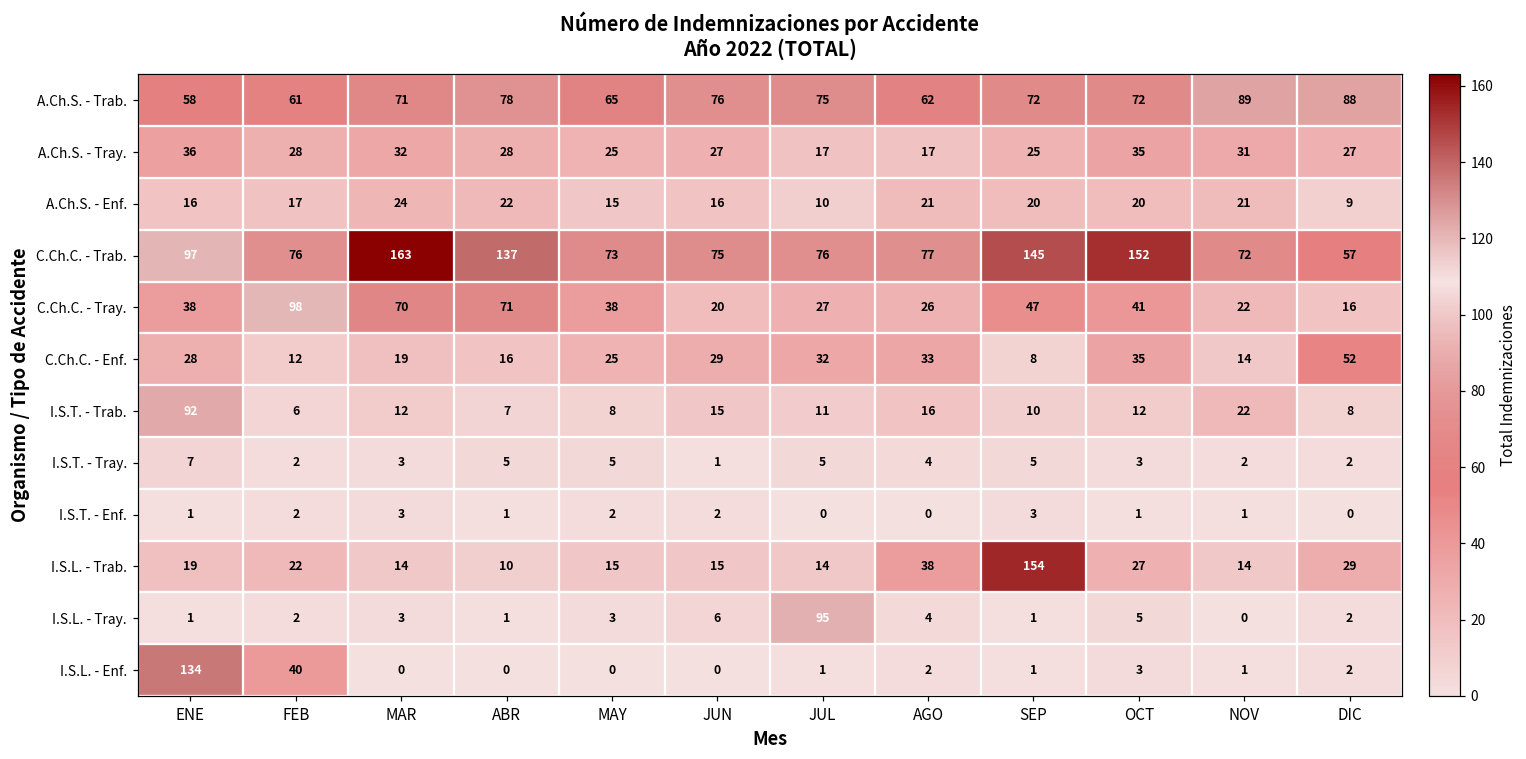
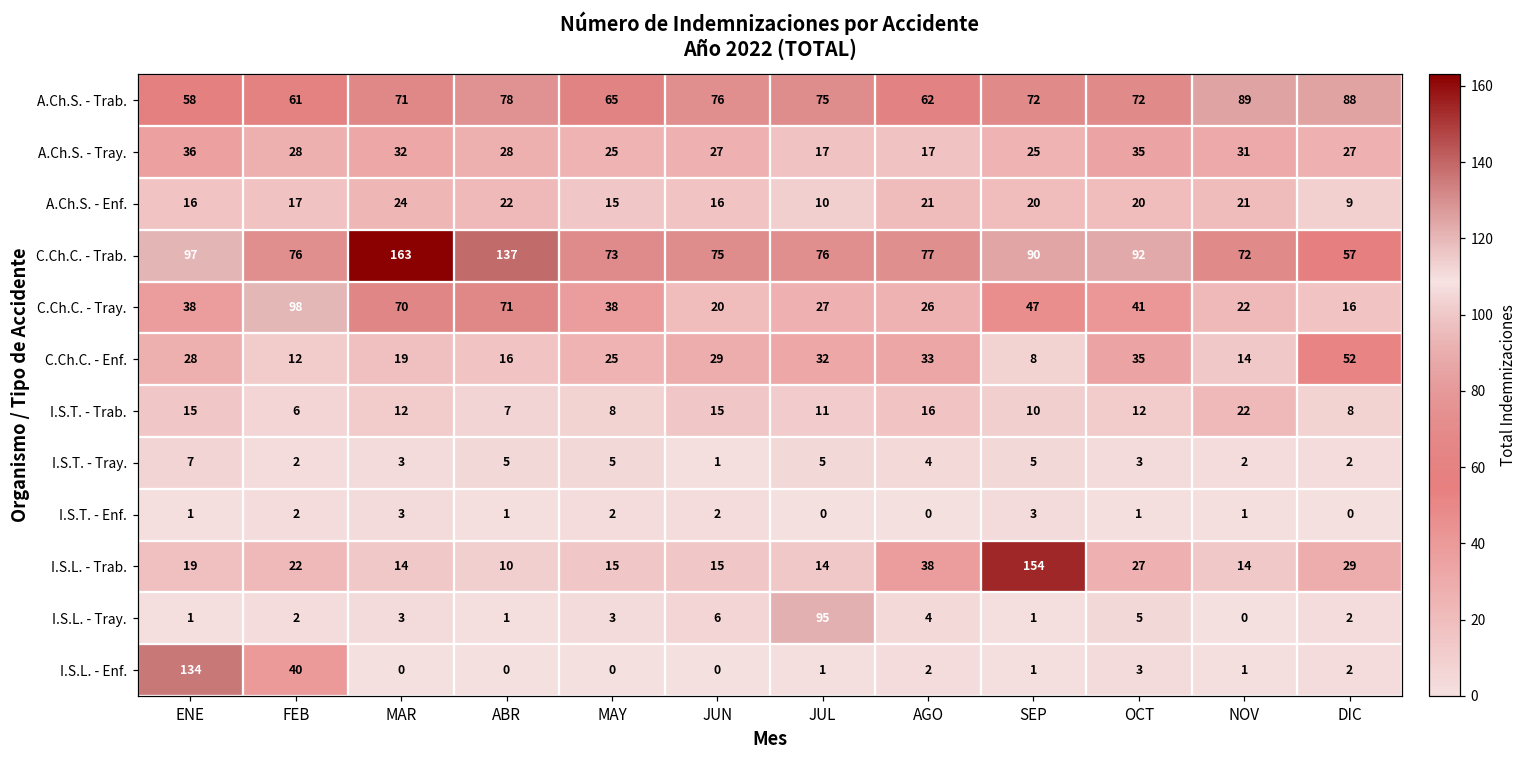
  {
    "A.Ch.S. - Trab.": {
      "ENE": 58,
      "FEB": 61,
      "MAR": 71,
      "ABR": 78,
      "MAY": 65,
      "JUN": 76,
      "JUL": 75,
      "AGO": 62,
      "SEP": 72,
      "OCT": 72,
      "NOV": 89,
      "DIC": 88
    },
    "A.Ch.S. - Tray.": {
      "ENE": 36,
      "FEB": 28,
      "MAR": 32,
      "ABR": 28,
      "MAY": 25,
      "JUN": 27,
      "JUL": 17,
      "AGO": 17,
      "SEP": 25,
      "OCT": 35,
      "NOV": 31,
      "DIC": 27
    },
    "A.Ch.S. - Enf.": {
      "ENE": 16,
      "FEB": 17,
      "MAR": 24,
      "ABR": 22,
      "MAY": 15,
      "JUN": 16,
      "JUL": 10,
      "AGO": 21,
      "SEP": 20,
      "OCT": 20,
      "NOV": 21,
      "DIC": 9
    },
    "C.Ch.C. - Trab.": {
      "ENE": 97,
      "FEB": 76,
      "MAR": 163,
      "ABR": 137,
      "MAY": 73,
      "JUN": 75,
      "JUL": 76,
      "AGO": 77,
-     "SEP": 145,
-     "OCT": 152,
+     "SEP": 90,
+     "OCT": 92,
      "NOV": 72,
      "DIC": 57
    },
    "C.Ch.C. - Tray.": {
      "ENE": 38,
      "FEB": 98,
      "MAR": 70,
      "ABR": 71,
      "MAY": 38,
      "JUN": 20,
      "JUL": 27,
      "AGO": 26,
      "SEP": 47,
      "OCT": 41,
      "NOV": 22,
      "DIC": 16
    },
    "C.Ch.C. - Enf.": {
      "ENE": 28,
      "FEB": 12,
      "MAR": 19,
      "ABR": 16,
      "MAY": 25,
      "JUN": 29,
      "JUL": 32,
      "AGO": 33,
      "SEP": 8,
      "OCT": 35,
      "NOV": 14,
      "DIC": 52
    },
    "I.S.T. - Trab.": {
-     "ENE": 92,
+     "ENE": 15,
      "FEB": 6,
      "MAR": 12,
      "ABR": 7,
      "MAY": 8,
      "JUN": 15,
      "JUL": 11,
      "AGO": 16,
      "SEP": 10,
      "OCT": 12,
      "NOV": 22,
      "DIC": 8
    },
    "I.S.T. - Tray.": {
      "ENE": 7,
      "FEB": 2,
      "MAR": 3,
      "ABR": 5,
      "MAY": 5,
      "JUN": 1,
      "JUL": 5,
      "AGO": 4,
      "SEP": 5,
      "OCT": 3,
      "NOV": 2,
      "DIC": 2
    },
    "I.S.T. - Enf.": {
      "ENE": 1,
      "FEB": 2,
      "MAR": 3,
      "ABR": 1,
      "MAY": 2,
      "JUN": 2,
      "JUL": 0,
      "AGO": 0,
      "SEP": 3,
      "OCT": 1,
      "NOV": 1,
      "DIC": 0
    },
    "I.S.L. - Trab.": {
      "ENE": 19,
      "FEB": 22,
      "MAR": 14,
      "ABR": 10,
      "MAY": 15,
      "JUN": 15,
      "JUL": 14,
      "AGO": 38,
      "SEP": 154,
      "OCT": 27,
      "NOV": 14,
      "DIC": 29
    },
    "I.S.L. - Tray.": {
      "ENE": 1,
      "FEB": 2,
      "MAR": 3,
      "ABR": 1,
      "MAY": 3,
      "JUN": 6,
      "JUL": 95,
      "AGO": 4,
      "SEP": 1,
      "OCT": 5,
      "NOV": 0,
      "DIC": 2
    },
    "I.S.L. - Enf.": {
      "ENE": 134,
      "FEB": 40,
      "MAR": 0,
      "ABR": 0,
      "MAY": 0,
      "JUN": 0,
      "JUL": 1,
      "AGO": 2,
      "SEP": 1,
      "OCT": 3,
      "NOV": 1,
      "DIC": 2
    }
  }
